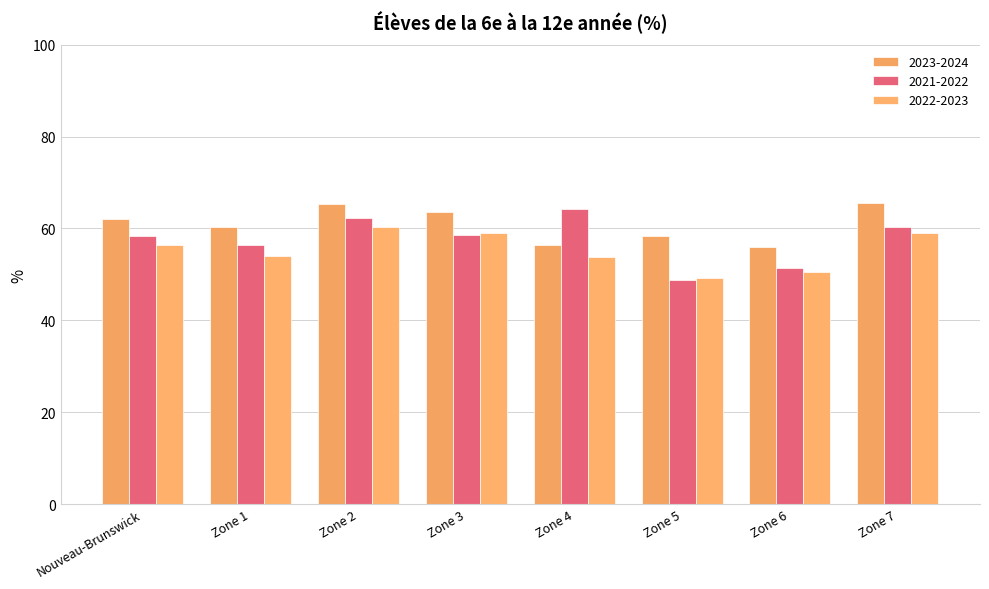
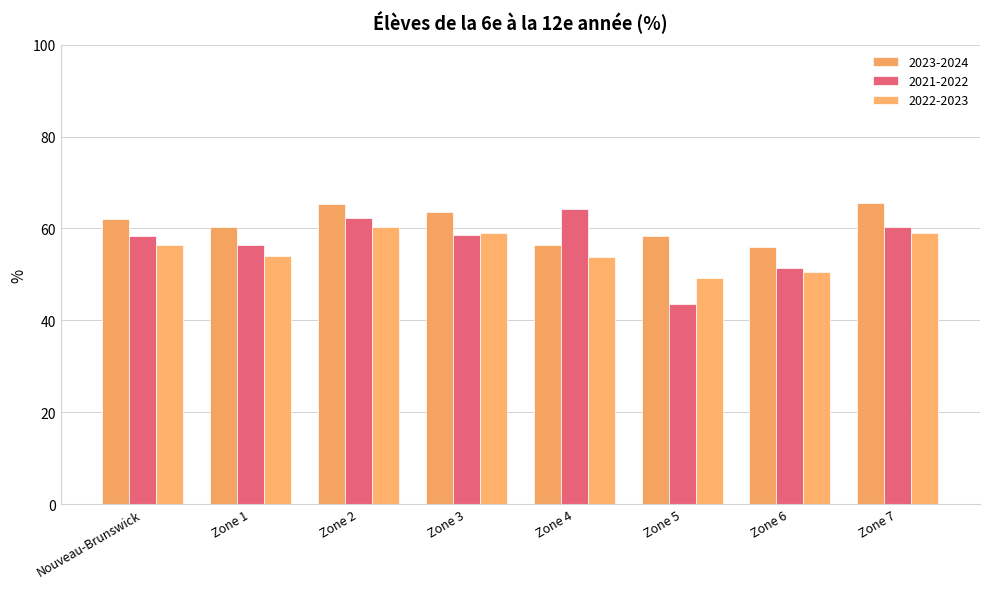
  {
    "2021-2022": {
      "Nouveau-Brunswick": 58,
      "Zone 1": 56,
      "Zone 2": 62,
      "Zone 3": 58,
      "Zone 4": 64,
-     "Zone 5": 49,
+     "Zone 5": 44,
      "Zone 6": 51,
      "Zone 7": 60
    }
  }
